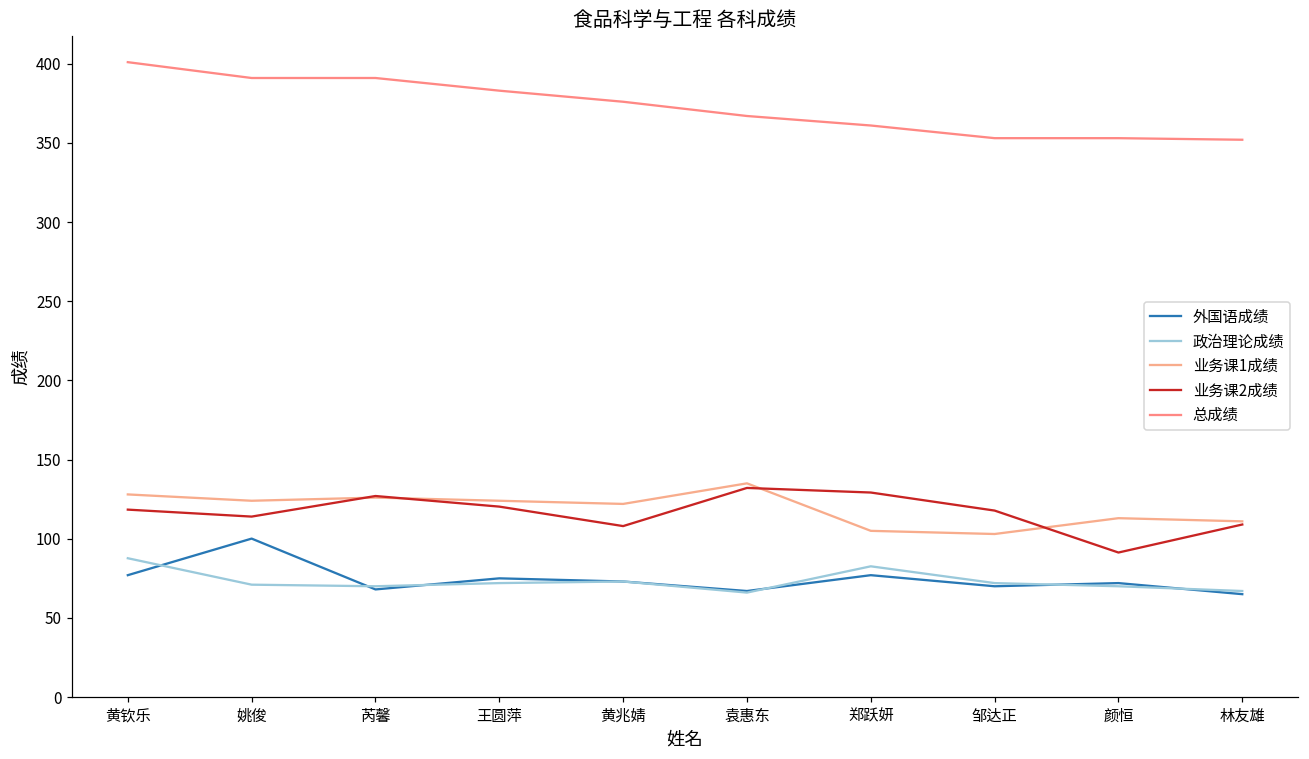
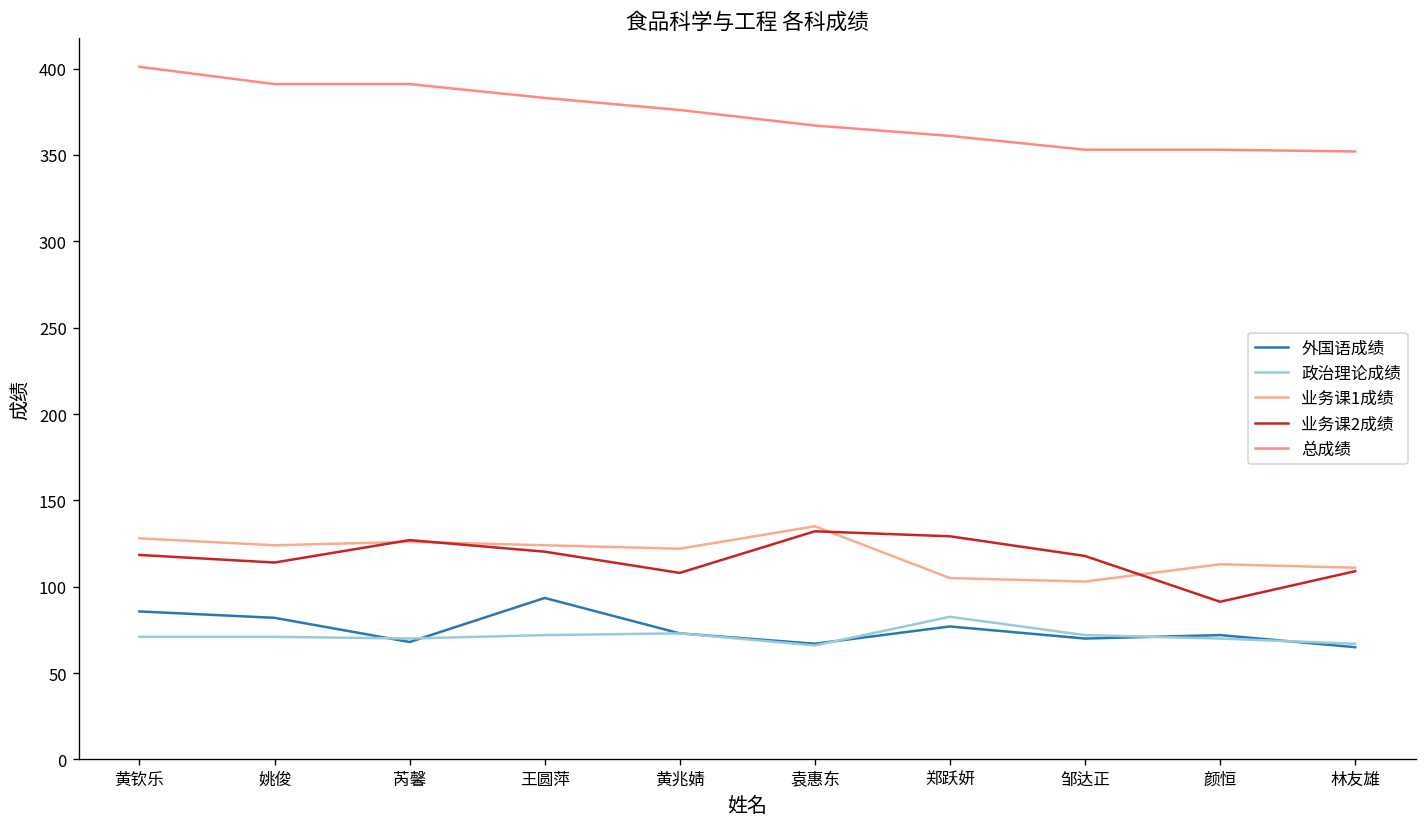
  {
    "外国语成绩": {
-     "黄钦乐": 77,
-     "姚俊": 100,
+     "黄钦乐": 86,
+     "姚俊": 82,
      "芮馨": 68,
-     "王圆萍": 75,
+     "王圆萍": 94,
      "郑跃妍": 77,
      "邹达正": 70,
      "颜恒": 72,
      "林友雄": 65
    },
    "政治理论成绩": {
-     "黄钦乐": 88,
+     "黄钦乐": 71,
      "姚俊": 71,
      "芮馨": 70,
      "王圆萍": 72,
      "郑跃妍": 83,
      "邹达正": 72,
      "颜恒": 70,
      "林友雄": 67
    },
    "业务课2成绩": {
      "黄钦乐": 118,
      "姚俊": 114,
      "王圆萍": 120,
      "黄兆婧": 108,
      "袁惠东": 132,
      "郑跃妍": 129,
      "邹达正": 118,
      "颜恒": 91,
      "林友雄": 109
    }
  }
